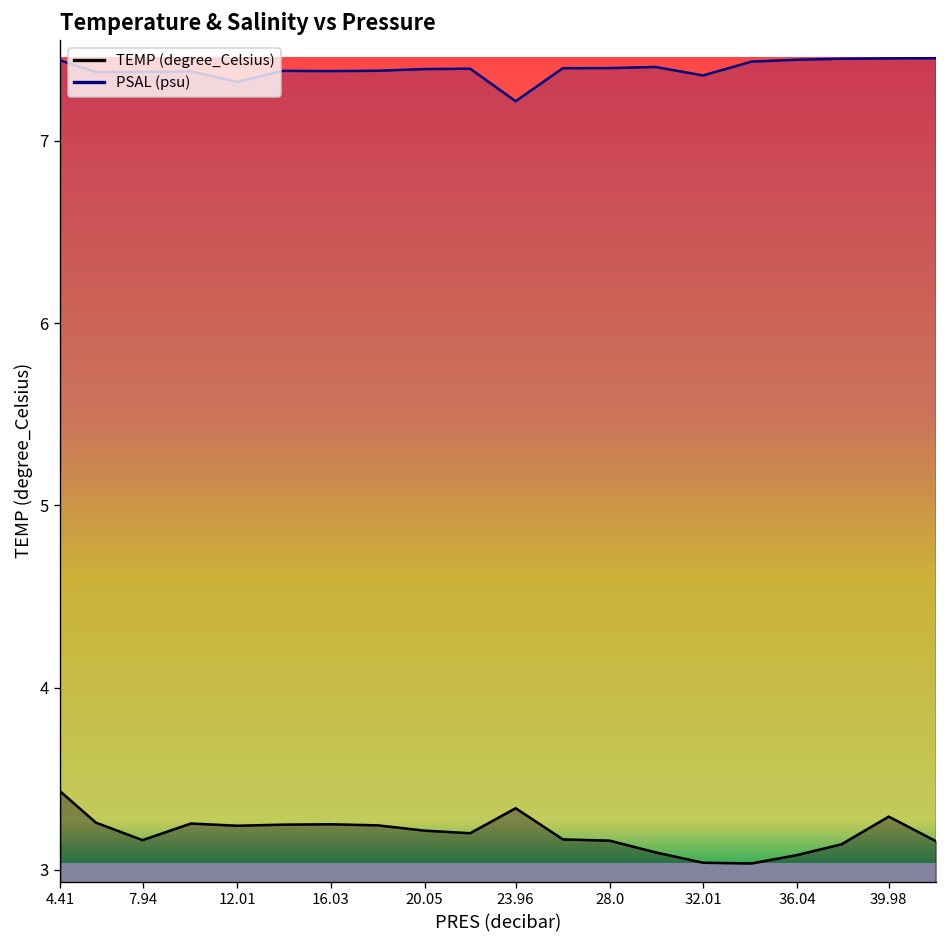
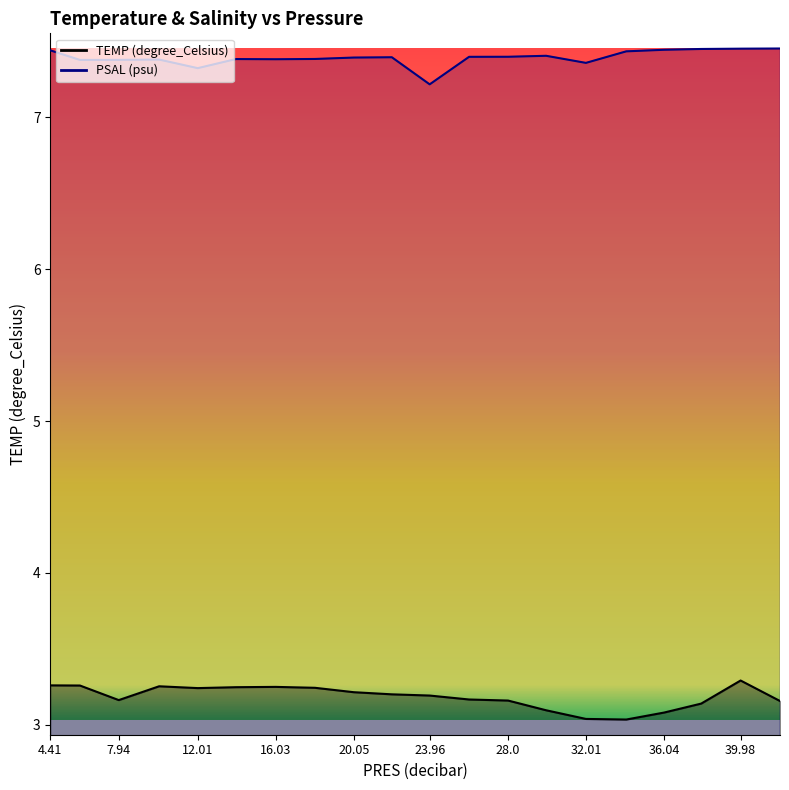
  {
    "TEMP (degree_Celsius)": {
-     "4.41": 3.43,
+     "4.41": 3.26,
      "7.94": 3.16,
      "12.01": 3.24,
      "16.03": 3.25,
      "20.05": 3.22,
-     "23.96": 3.34,
+     "23.96": 3.19,
      "28.0": 3.16,
      "32.01": 3.04,
      "36.04": 3.08,
      "39.98": 3.29
    },
    "PSAL (psu)": {
      "4.41": 7.44,
      "16.03": 7.38,
      "20.05": 7.39,
      "23.96": 7.22,
      "28.0": 7.40,
      "32.01": 7.36,
      "36.04": 7.45,
      "39.98": 7.45
    }
  }
